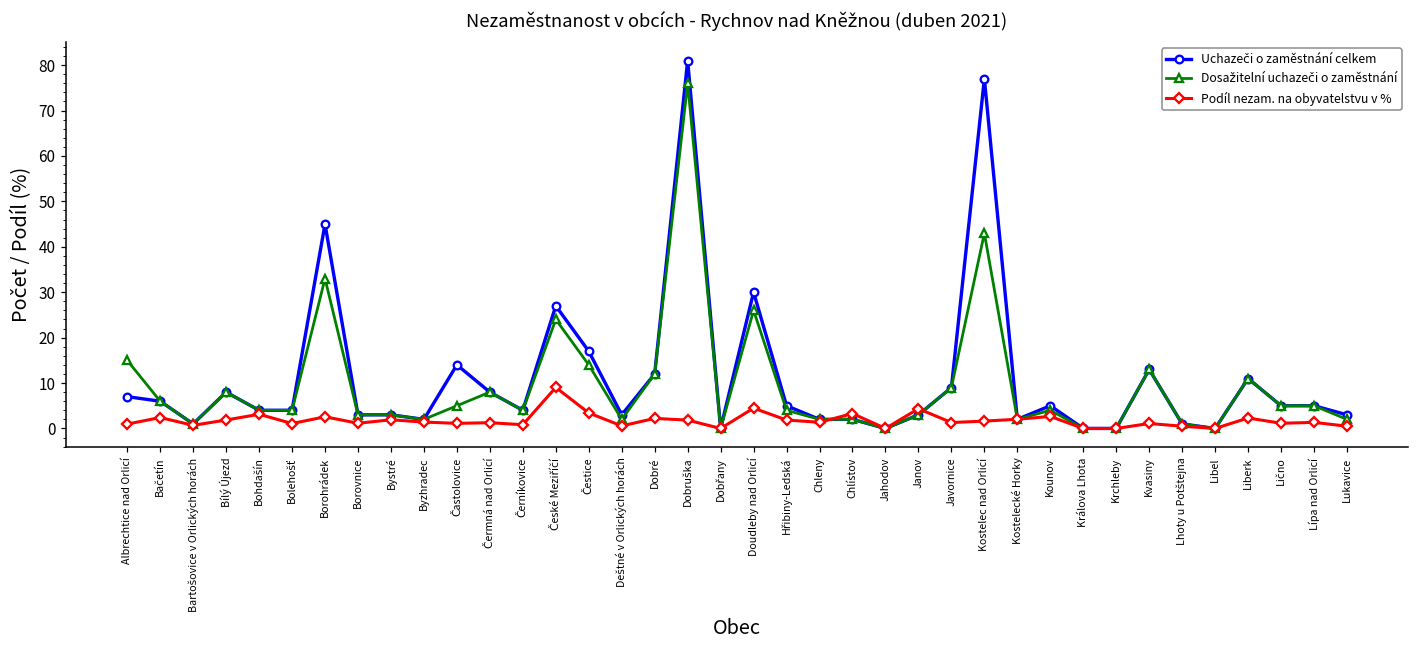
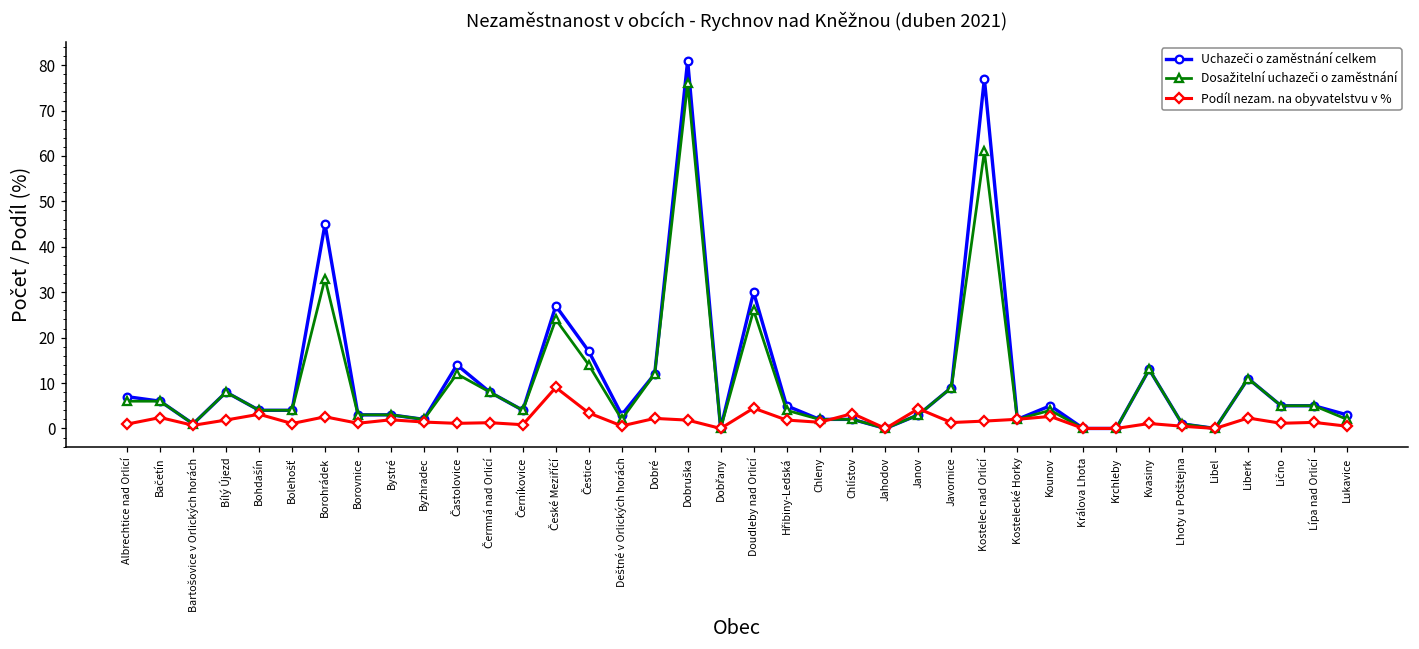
  {
    "Uchazeči o zaměstnání celkem": {
      "Albrechtice nad Orlicí": 7,
      "Borohrádek": 45,
      "Častolovice": 14,
      "České Meziříčí": 27,
      "Čestice": 17,
      "Deštné v Orlických horách": 3,
      "Dobruška": 81,
      "Doudleby nad Orlicí": 30,
      "Hřibiny-Ledská": 5,
      "Kostelec nad Orlicí": 77,
      "Kounov": 5,
      "Lukavice": 3
    },
    "Dosažitelní uchazeči o zaměstnání": {
-     "Albrechtice nad Orlicí": 15,
+     "Albrechtice nad Orlicí": 6,
      "Borohrádek": 33,
-     "Častolovice": 5,
+     "Častolovice": 12,
      "České Meziříčí": 24,
      "Čestice": 14,
      "Deštné v Orlických horách": 2,
      "Dobruška": 76,
      "Doudleby nad Orlicí": 26,
      "Hřibiny-Ledská": 4,
-     "Kostelec nad Orlicí": 43,
+     "Kostelec nad Orlicí": 61,
      "Kounov": 4,
      "Lukavice": 2
    },
    "Podíl nezam. na obyvatelstvu v %": {
      "Albrechtice nad Orlicí": 1,
      "Bačetín": 2,
      "Bílý Újezd": 2,
      "Bohdašín": 3,
      "Bolehošť": 1,
      "Borohrádek": 3,
      "Borovnice": 1,
      "Bystré": 2,
      "Častolovice": 1,
      "Čermná nad Orlicí": 1,
      "Černíkovice": 1,
      "České Meziříčí": 9,
      "Čestice": 3,
      "Deštné v Orlických horách": 1,
      "Dobré": 2,
      "Dobruška": 2,
      "Doudleby nad Orlicí": 4,
      "Hřibiny-Ledská": 2,
      "Chleny": 1,
      "Chlístov": 3,
      "Janov": 4,
      "Javornice": 1,
      "Kostelec nad Orlicí": 2,
      "Kounov": 3,
      "Kvasiny": 1,
      "Liberk": 2,
      "Lično": 1,
      "Lípa nad Orlicí": 1,
      "Lukavice": 0
    }
  }
